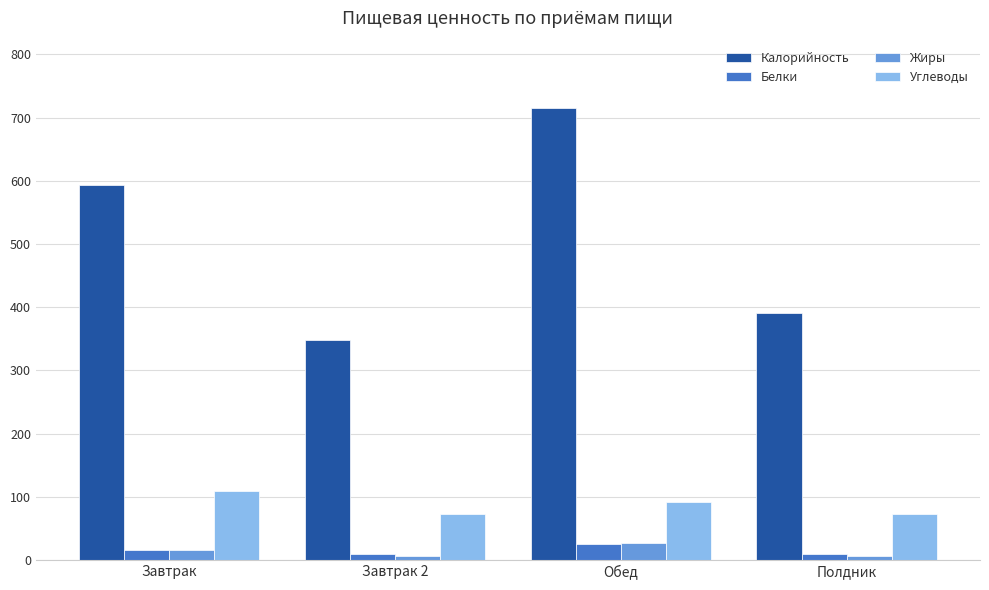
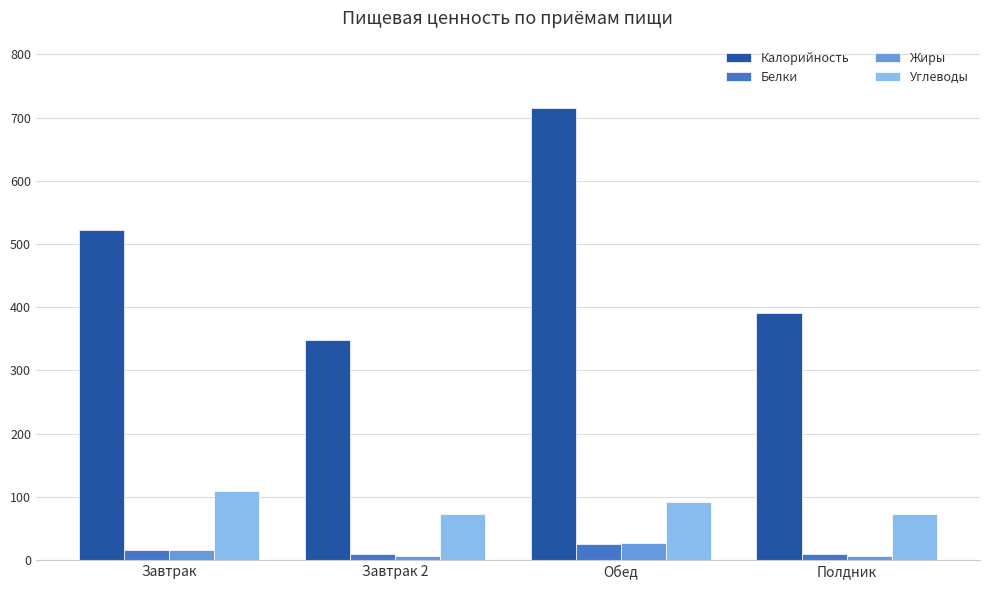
  {
    "Калорийность": {
-     "Завтрак": 590,
+     "Завтрак": 520,
      "Завтрак 2": 350,
      "Обед": 710,
      "Полдник": 390
    }
  }
